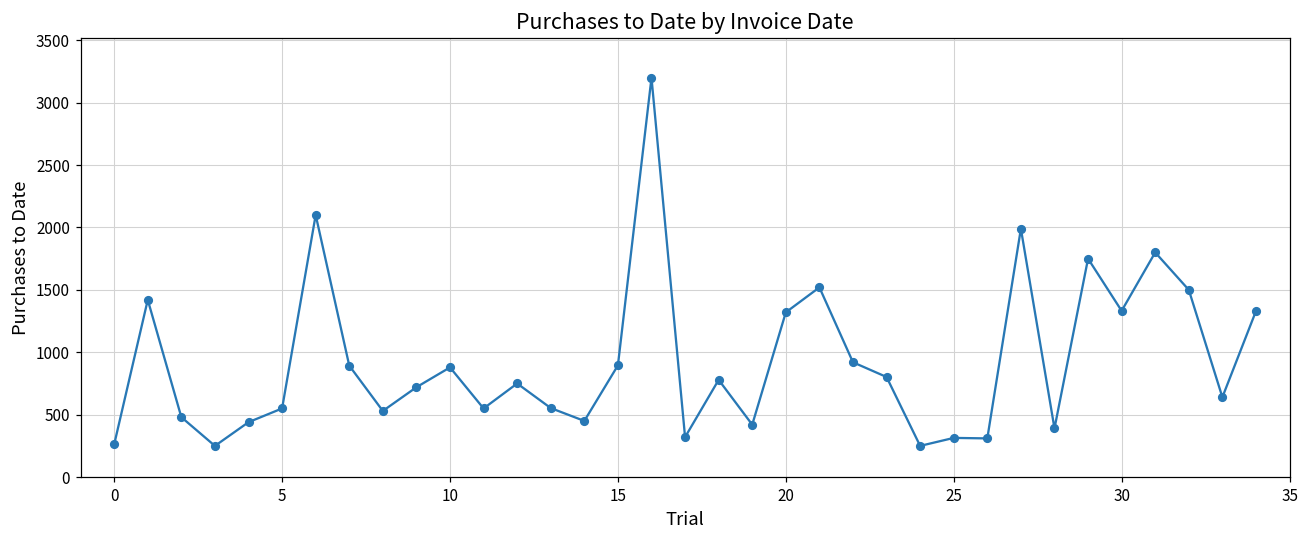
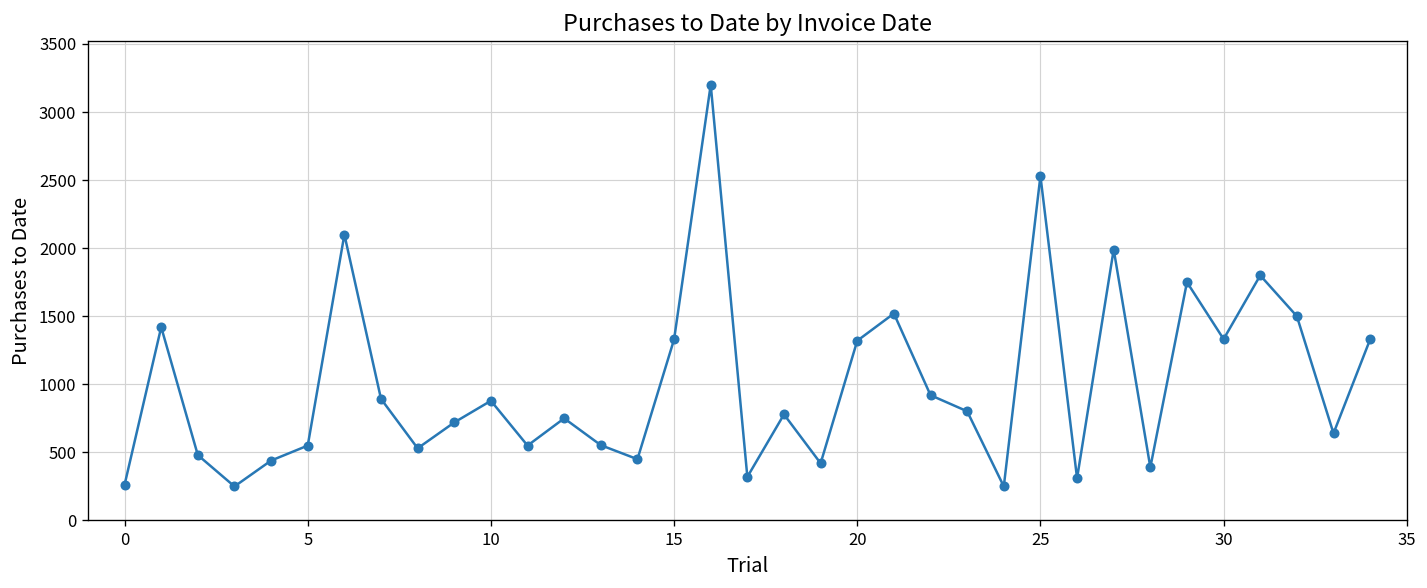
  {
    "0": 260,
    "5": 550,
    "10": 880,
-   "15": 900,
+   "15": 1330,
    "20": 1320,
-   "25": 310,
+   "25": 2530,
    "30": 1330
  }
